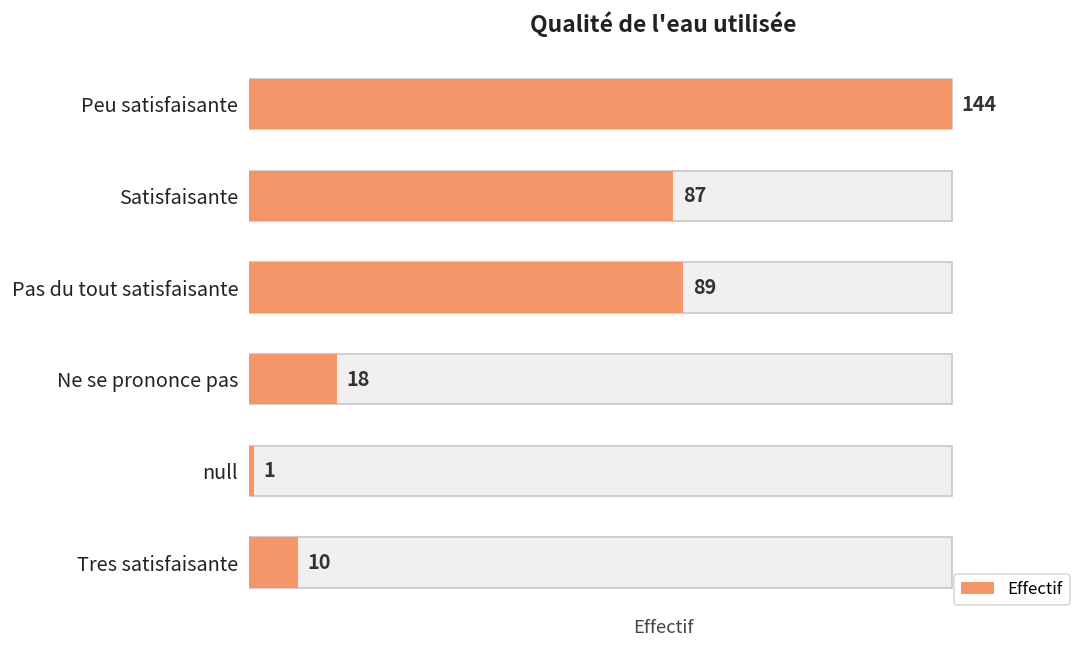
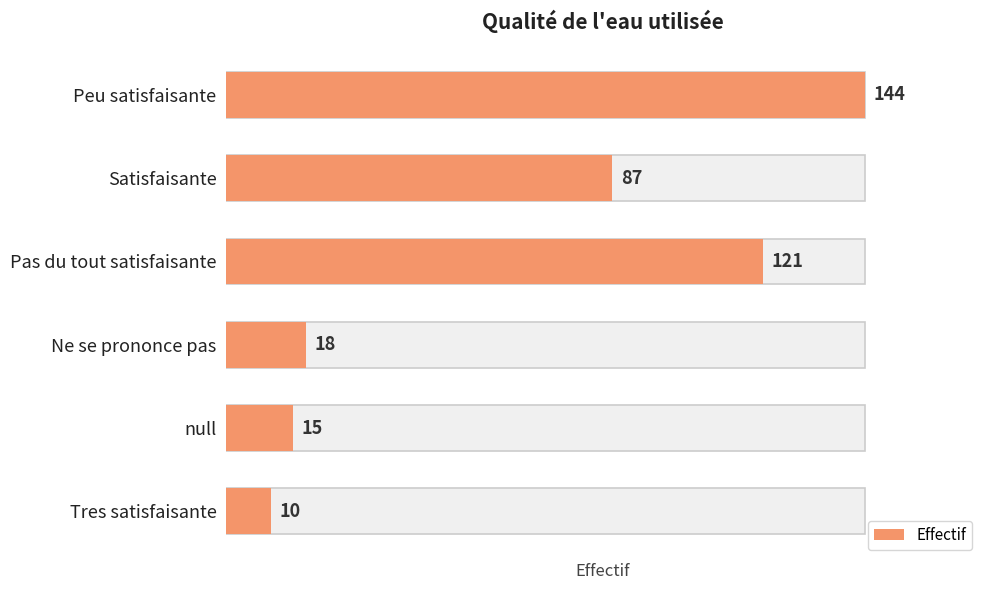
  {
    "Effectif": {
      "Peu satisfaisante": 144,
-     "Pas du tout satisfaisante": 89,
-     "null": 1
+     "Pas du tout satisfaisante": 121,
+     "null": 15
    }
  }
